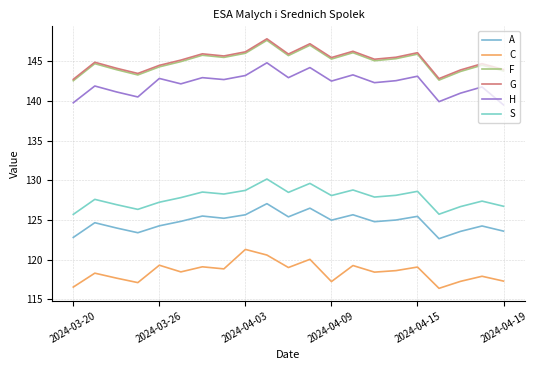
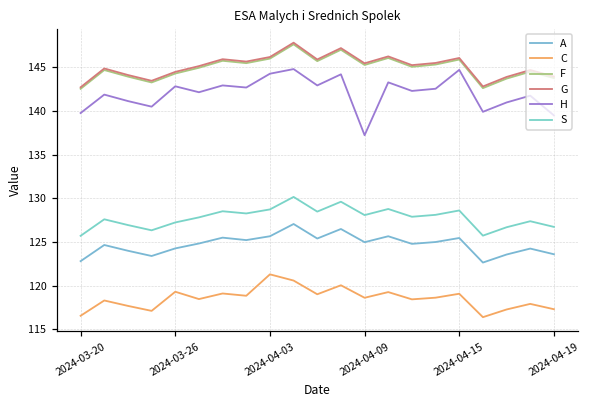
  {
    "C": {
      "2024-03-20": 117,
      "2024-03-26": 119,
      "2024-04-03": 121,
-     "2024-04-09": 117,
+     "2024-04-09": 119,
      "2024-04-15": 119,
      "2024-04-19": 117
    },
    "H": {
      "2024-03-20": 140,
      "2024-03-26": 143,
-     "2024-04-03": 143,
-     "2024-04-09": 142,
-     "2024-04-15": 143
+     "2024-04-03": 144,
+     "2024-04-09": 137,
+     "2024-04-15": 145
    }
  }
